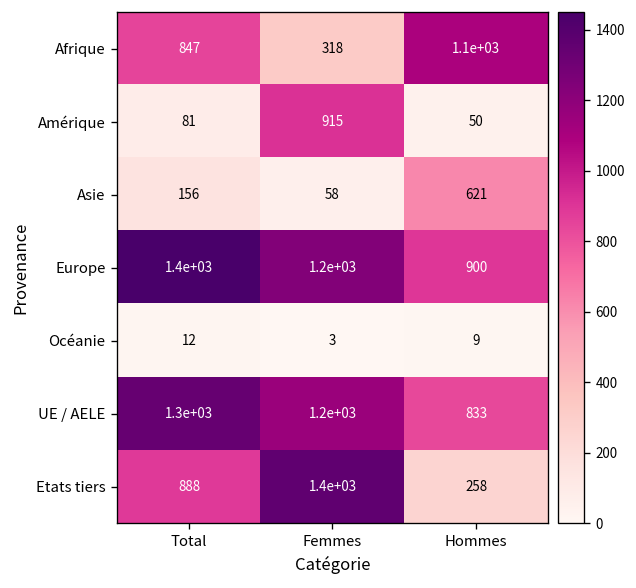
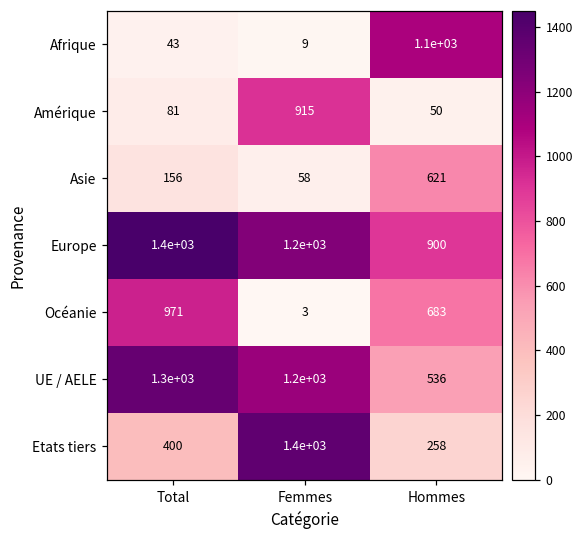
  {
    "Afrique": {
-     "Total": "847",
-     "Femmes": "318",
+     "Total": "43",
+     "Femmes": "9",
      "Hommes": "1.1e+03"
    },
    "Amérique": {
      "Total": "81",
      "Femmes": "915",
      "Hommes": "50"
    },
    "Asie": {
      "Total": "156",
      "Femmes": "58",
      "Hommes": "621"
    },
    "Europe": {
      "Total": "1.4e+03",
      "Femmes": "1.2e+03",
      "Hommes": "900"
    },
    "Océanie": {
-     "Total": "12",
+     "Total": "971",
      "Femmes": "3",
-     "Hommes": "9"
+     "Hommes": "683"
    },
    "UE / AELE": {
      "Total": "1.3e+03",
      "Femmes": "1.2e+03",
-     "Hommes": "833"
+     "Hommes": "536"
    },
    "Etats tiers": {
-     "Total": "888",
+     "Total": "400",
      "Femmes": "1.4e+03",
      "Hommes": "258"
    }
  }
